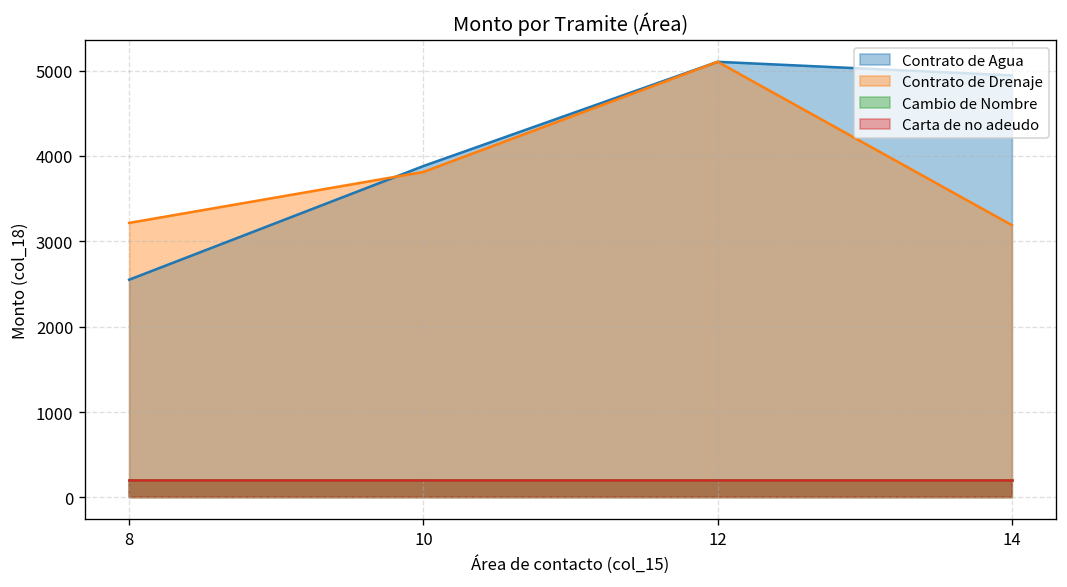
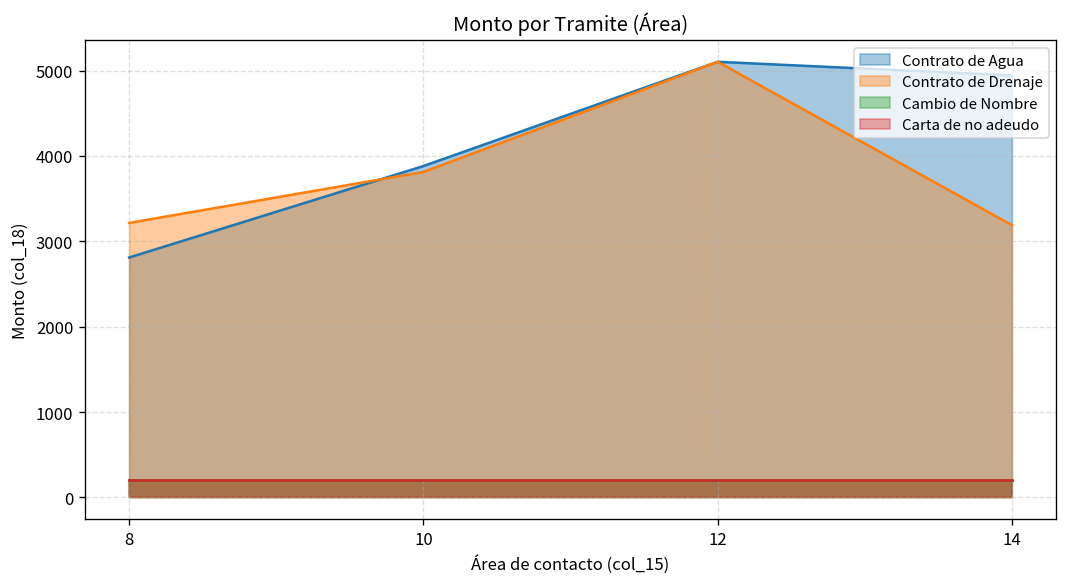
  {
    "Contrato de Agua": {
-     "8": 2600,
+     "8": 2800,
      "10": 3900
    }
  }
